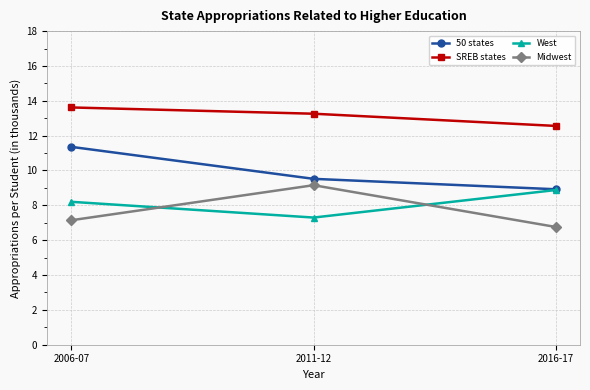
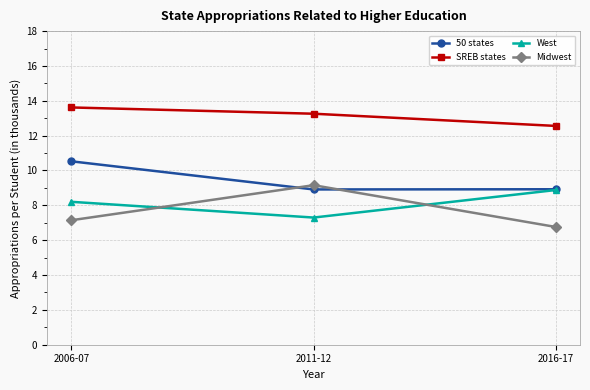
  {
    "50 states": {
-     "2006-07": 11.4,
-     "2011-12": 9.5
+     "2006-07": 10.5,
+     "2011-12": 8.9
    },
    "SREB states": {
      "2006-07": 13.6,
      "2011-12": 13.3,
      "2016-17": 12.6
    },
    "West": {
      "2006-07": 8.2,
      "2011-12": 7.3
    },
    "Midwest": {
      "2006-07": 7.1,
      "2011-12": 9.2,
      "2016-17": 6.8
    }
  }
